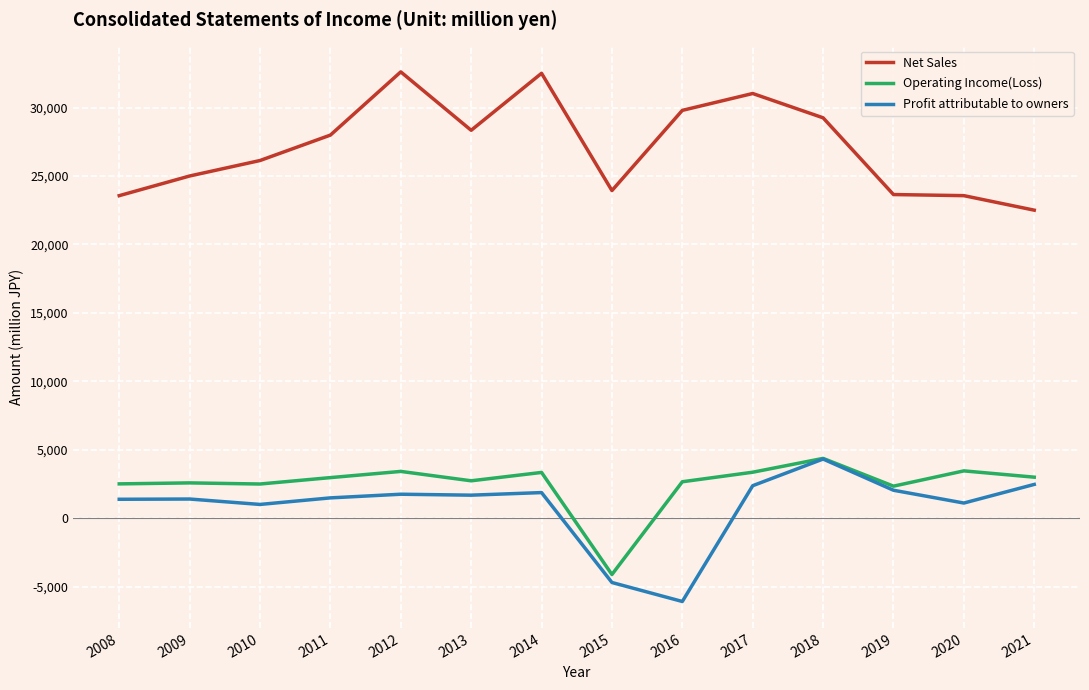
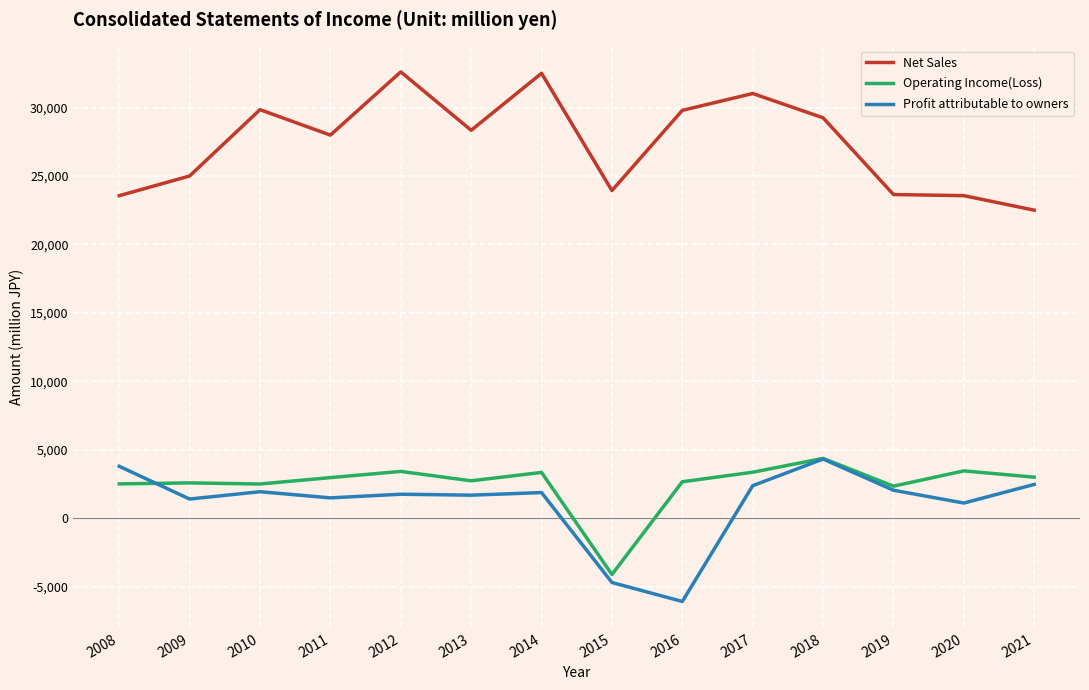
  {
    "Net Sales": {
      "2008": "23,600",
      "2009": "25,000",
-     "2010": "26,100",
+     "2010": "29,800",
      "2011": "28,000",
      "2012": "32,600",
      "2013": "28,300",
      "2014": "32,500",
      "2015": "23,900",
      "2016": "29,800",
      "2017": "31,000",
      "2018": "29,200",
      "2019": "23,600",
      "2020": "23,600",
      "2021": "22,500"
    },
    "Operating Income(Loss)": {
      "2008": "2,500",
      "2009": "2,600",
      "2010": "2,500",
      "2011": "3,000",
      "2012": "3,400",
      "2013": "2,700",
      "2014": "3,300",
      "2015": "-4,100",
      "2016": "2,700",
      "2017": "3,400",
      "2019": "2,300",
      "2020": "3,400",
      "2021": "3,000"
    },
    "Profit attributable to owners": {
-     "2008": "1,400",
+     "2008": "3,800",
      "2009": "1,400",
-     "2010": "1,000",
+     "2010": "1,900",
      "2011": "1,500",
      "2012": "1,700",
      "2013": "1,700",
      "2014": "1,900",
      "2015": "-4,700",
      "2016": "-6,100",
      "2017": "2,400",
      "2019": "2,000",
      "2020": "1,100",
      "2021": "2,500"
    }
  }
